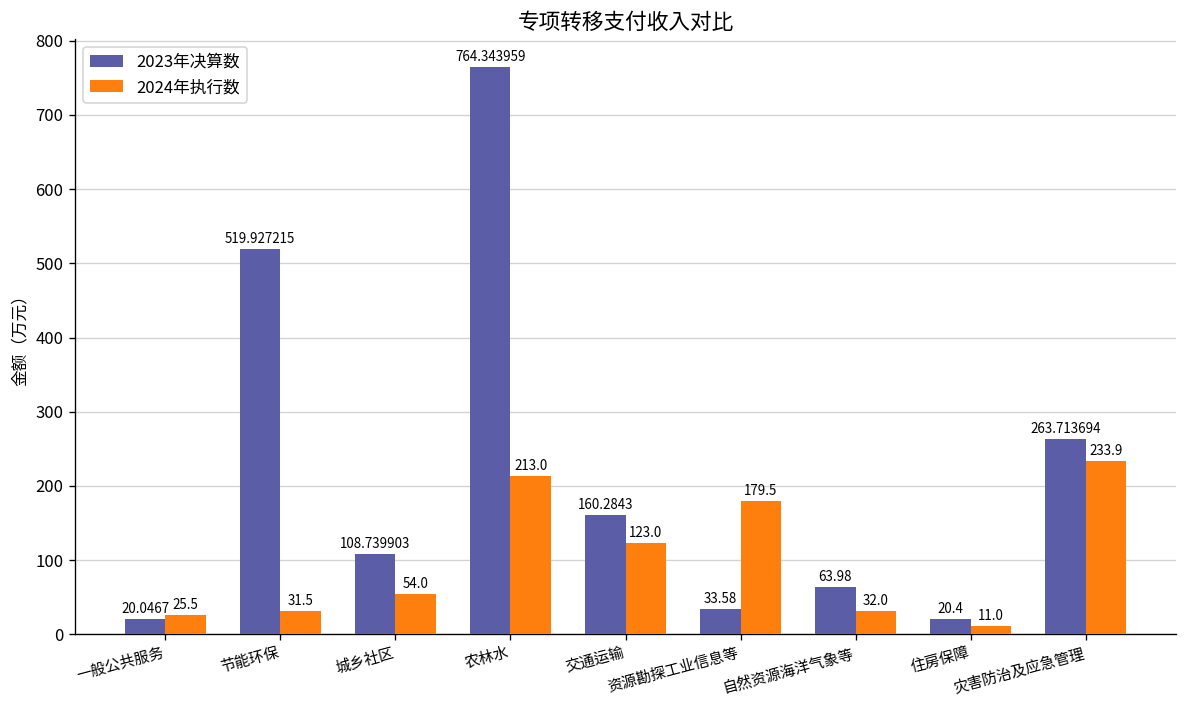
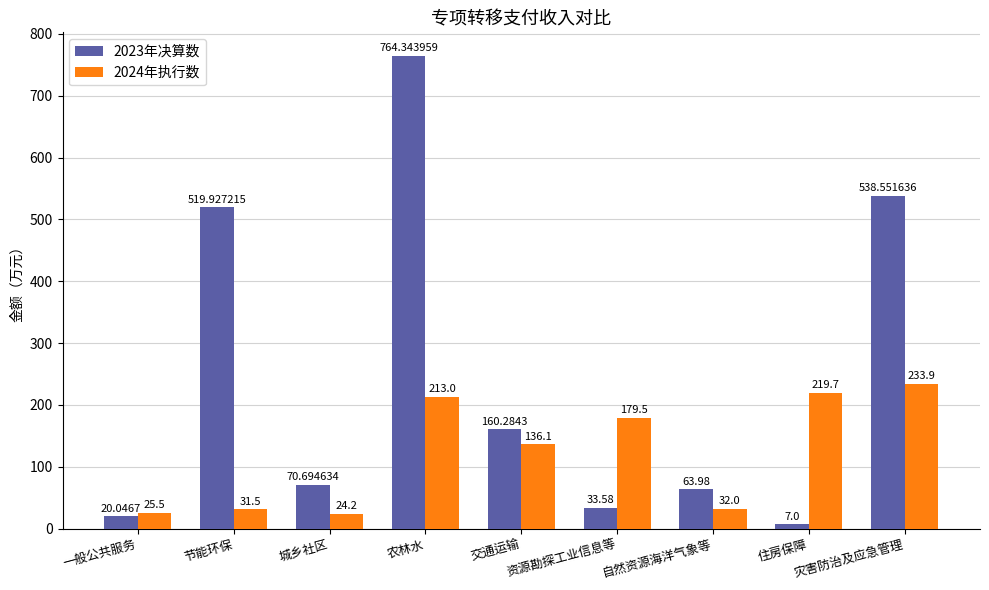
  {
    "2023年决算数": {
      "一般公共服务": 20.0467,
      "节能环保": 519.927215,
-     "城乡社区": 108.739903,
+     "城乡社区": 70.694634,
      "农林水": 764.343959,
      "交通运输": 160.2843,
      "资源勘探工业信息等": 33.58,
      "自然资源海洋气象等": 63.98,
-     "住房保障": 20.4,
-     "灾害防治及应急管理": 263.713694
+     "住房保障": 7.0,
+     "灾害防治及应急管理": 538.551636
    },
    "2024年执行数": {
      "一般公共服务": 25.5,
      "节能环保": 31.5,
-     "城乡社区": 54.0,
+     "城乡社区": 24.2,
      "农林水": 213.0,
-     "交通运输": 123.0,
+     "交通运输": 136.1,
      "资源勘探工业信息等": 179.5,
      "自然资源海洋气象等": 32.0,
-     "住房保障": 11.0,
+     "住房保障": 219.7,
      "灾害防治及应急管理": 233.9
    }
  }
